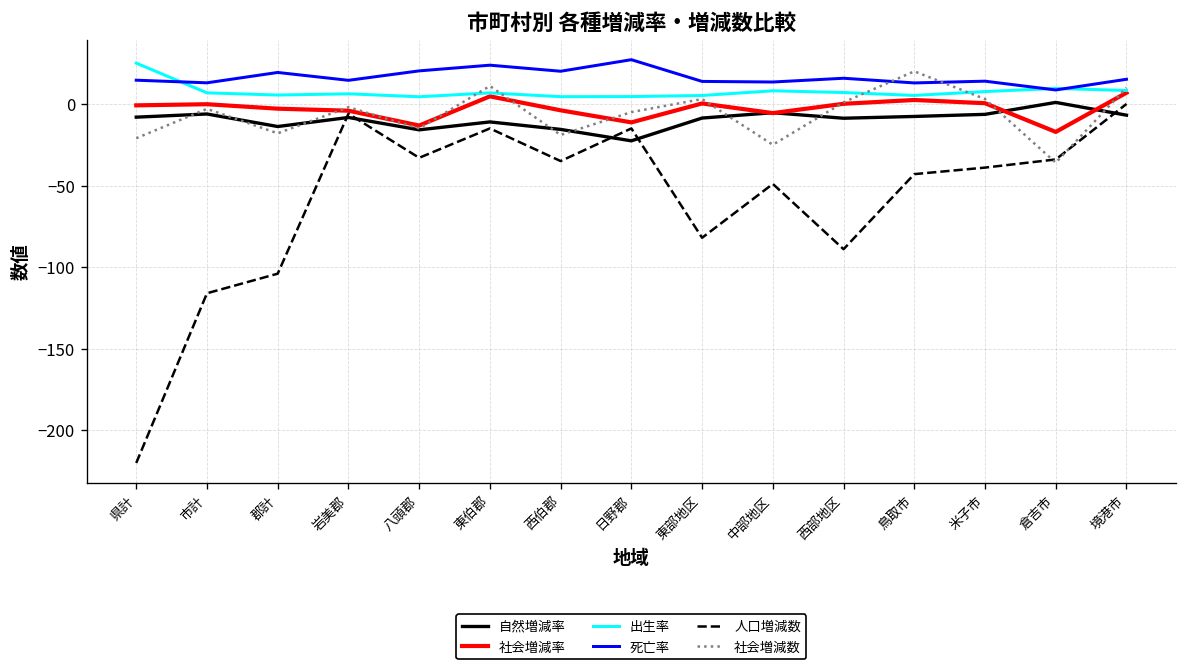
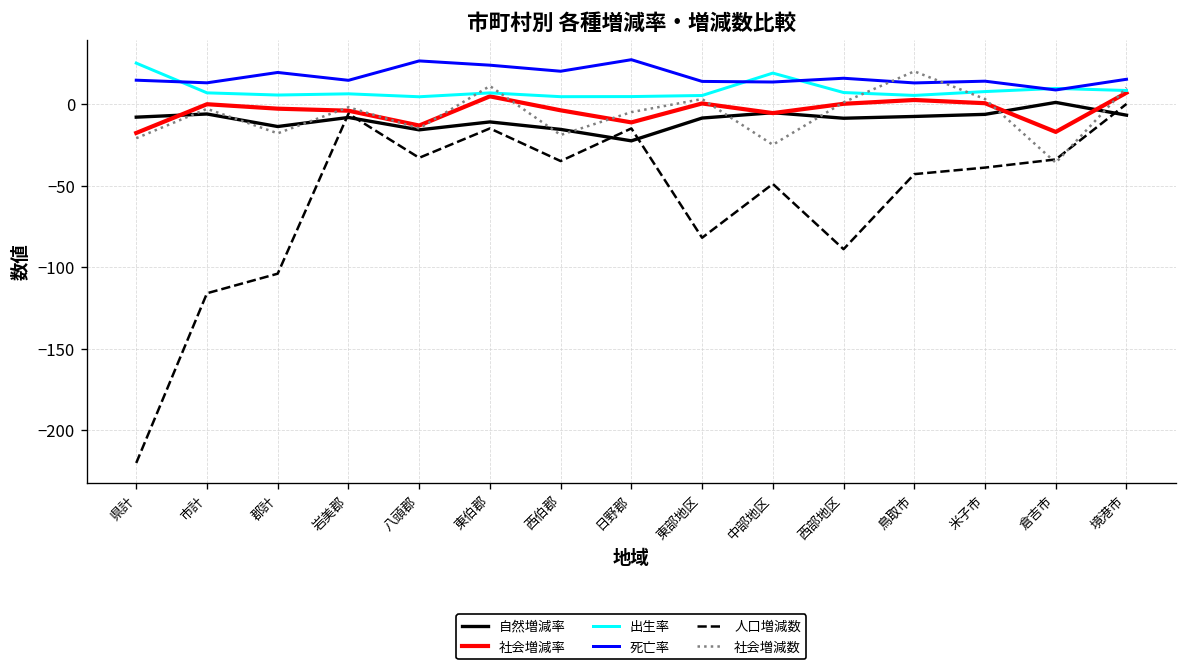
  {
    "社会増減率": {
-     "県計": -1,
+     "県計": -18,
      "市計": 0,
      "郡計": -3,
      "岩美郡": -4,
      "東伯郡": 5,
      "西伯郡": -4,
      "日野郡": -11,
      "東部地区": 0,
      "鳥取市": 2,
      "米子市": 0,
      "倉吉市": -17
    },
    "出生率": {
      "県計": 25,
      "市計": 7,
      "郡計": 5,
      "岩美郡": 6,
      "八頭郡": 4,
      "東伯郡": 7,
      "西伯郡": 4,
      "日野郡": 5,
      "東部地区": 5,
-     "中部地区": 8,
+     "中部地区": 19,
      "西部地区": 7,
      "鳥取市": 5,
      "米子市": 8
    },
    "死亡率": {
      "県計": 15,
      "市計": 13,
      "郡計": 19,
      "岩美郡": 14,
-     "八頭郡": 20,
+     "八頭郡": 26,
      "東伯郡": 24,
      "西伯郡": 20,
      "日野郡": 27,
      "東部地区": 14,
      "中部地区": 13,
      "西部地区": 16,
      "鳥取市": 13,
      "米子市": 14,
      "境港市": 15
    },
    "社会増減数": {
      "県計": -21,
      "市計": -3,
      "郡計": -18,
      "岩美郡": -2,
      "東伯郡": 11,
      "西伯郡": -19,
      "日野郡": -5,
      "東部地区": 3,
      "中部地区": -25,
      "鳥取市": 20,
      "米子市": 3,
      "倉吉市": -36
    }
  }
